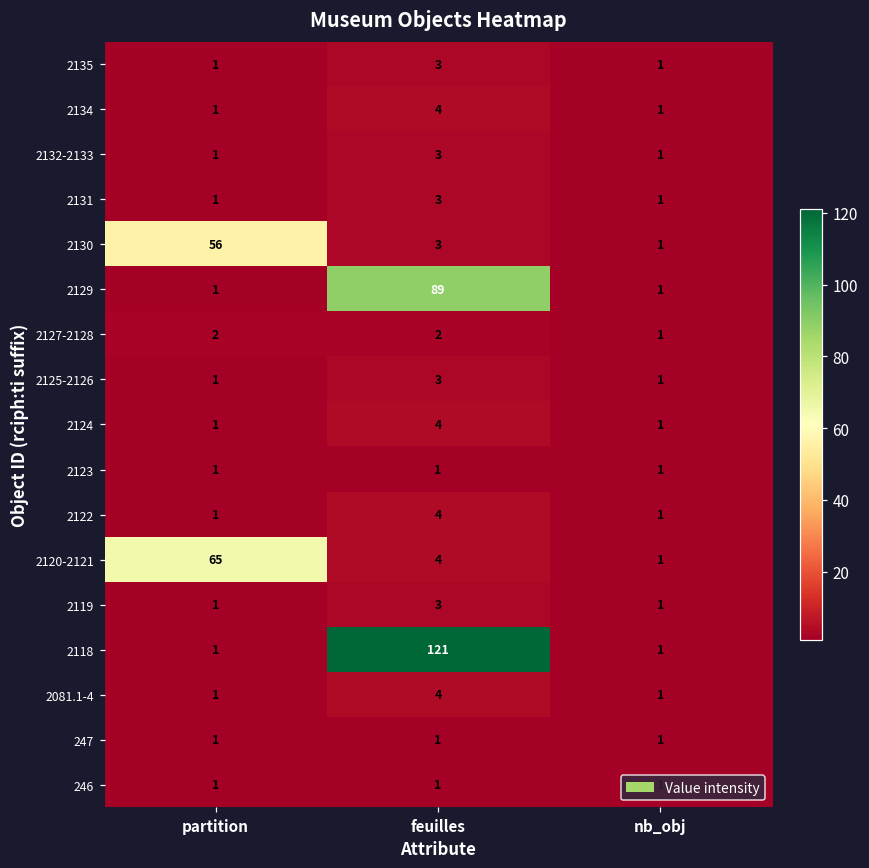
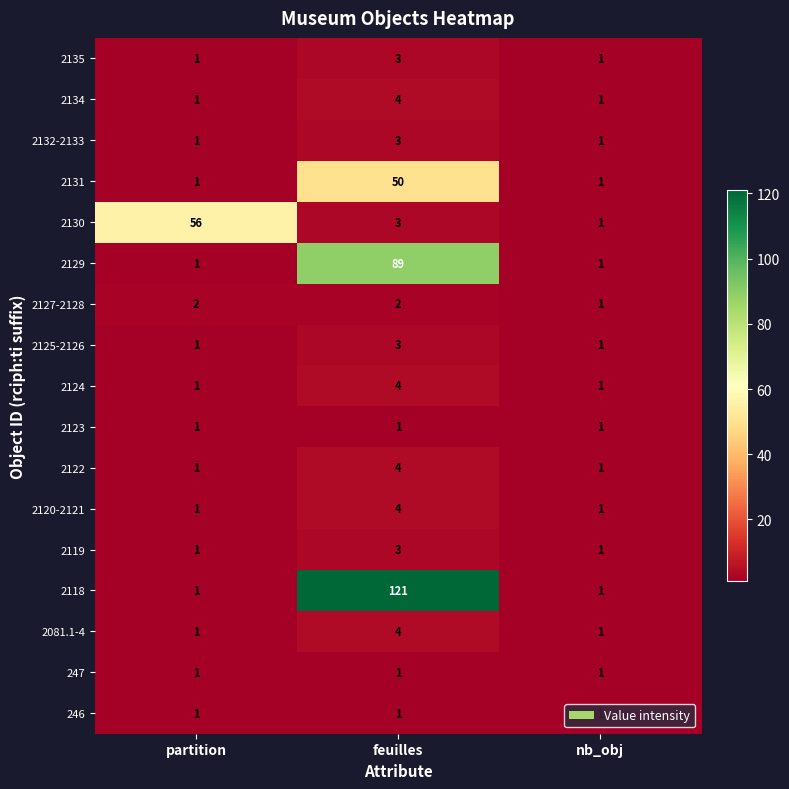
  {
    "2135": {
      "partition": 1,
      "feuilles": 3,
      "nb_obj": 1
    },
    "2134": {
      "partition": 1,
      "feuilles": 4,
      "nb_obj": 1
    },
    "2132-2133": {
      "partition": 1,
      "feuilles": 3,
      "nb_obj": 1
    },
    "2131": {
      "partition": 1,
-     "feuilles": 3,
+     "feuilles": 50,
      "nb_obj": 1
    },
    "2130": {
      "partition": 56,
      "feuilles": 3,
      "nb_obj": 1
    },
    "2129": {
      "partition": 1,
      "feuilles": 89,
      "nb_obj": 1
    },
    "2127-2128": {
      "partition": 2,
      "feuilles": 2,
      "nb_obj": 1
    },
    "2125-2126": {
      "partition": 1,
      "feuilles": 3,
      "nb_obj": 1
    },
    "2124": {
      "partition": 1,
      "feuilles": 4,
      "nb_obj": 1
    },
    "2123": {
      "partition": 1,
      "feuilles": 1,
      "nb_obj": 1
    },
    "2122": {
      "partition": 1,
      "feuilles": 4,
      "nb_obj": 1
    },
    "2120-2121": {
-     "partition": 65,
+     "partition": 1,
      "feuilles": 4,
      "nb_obj": 1
    },
    "2119": {
      "partition": 1,
      "feuilles": 3,
      "nb_obj": 1
    },
    "2118": {
      "partition": 1,
      "feuilles": 121,
      "nb_obj": 1
    },
    "2081.1-4": {
      "partition": 1,
      "feuilles": 4,
      "nb_obj": 1
    },
    "247": {
      "partition": 1,
      "feuilles": 1,
      "nb_obj": 1
    },
    "246": {
      "partition": 1,
      "feuilles": 1
    }
  }
